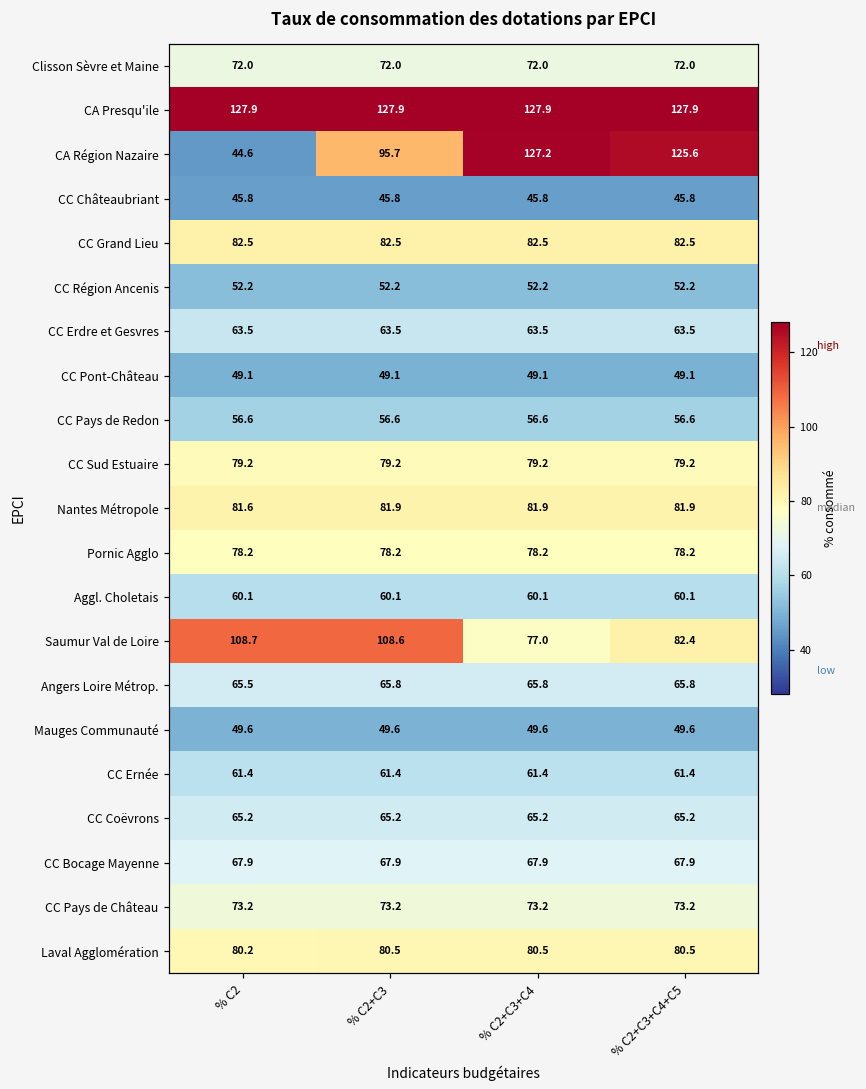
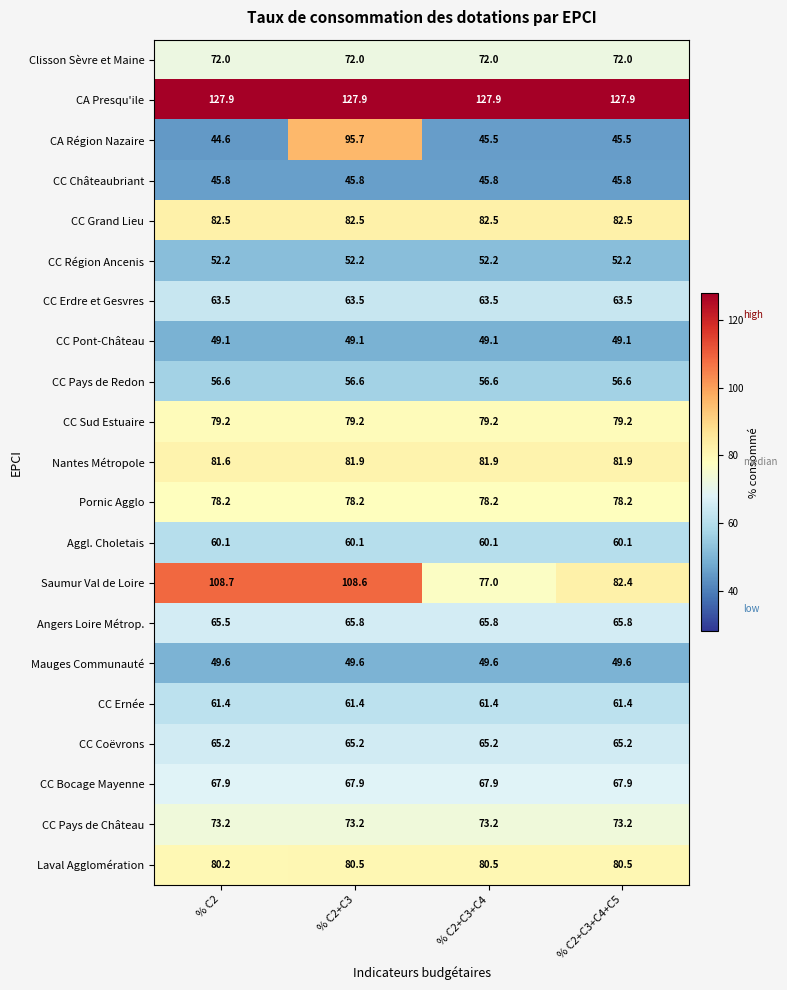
  {
    "Clisson Sèvre et Maine": {
      "% C2": 72.0,
      "% C2+C3": 72.0,
      "% C2+C3+C4": 72.0,
      "% C2+C3+C4+C5": 72.0
    },
    "CA Presqu'ile": {
      "% C2": 127.9,
      "% C2+C3": 127.9,
      "% C2+C3+C4": 127.9,
      "% C2+C3+C4+C5": 127.9
    },
    "CA Région Nazaire": {
      "% C2": 44.6,
      "% C2+C3": 95.7,
-     "% C2+C3+C4": 127.2,
-     "% C2+C3+C4+C5": 125.6
+     "% C2+C3+C4": 45.5,
+     "% C2+C3+C4+C5": 45.5
    },
    "CC Châteaubriant": {
      "% C2": 45.8,
      "% C2+C3": 45.8,
      "% C2+C3+C4": 45.8,
      "% C2+C3+C4+C5": 45.8
    },
    "CC Grand Lieu": {
      "% C2": 82.5,
      "% C2+C3": 82.5,
      "% C2+C3+C4": 82.5,
      "% C2+C3+C4+C5": 82.5
    },
    "CC Région Ancenis": {
      "% C2": 52.2,
      "% C2+C3": 52.2,
      "% C2+C3+C4": 52.2,
      "% C2+C3+C4+C5": 52.2
    },
    "CC Erdre et Gesvres": {
      "% C2": 63.5,
      "% C2+C3": 63.5,
      "% C2+C3+C4": 63.5,
      "% C2+C3+C4+C5": 63.5
    },
    "CC Pont-Château": {
      "% C2": 49.1,
      "% C2+C3": 49.1,
      "% C2+C3+C4": 49.1,
      "% C2+C3+C4+C5": 49.1
    },
    "CC Pays de Redon": {
      "% C2": 56.6,
      "% C2+C3": 56.6,
      "% C2+C3+C4": 56.6,
      "% C2+C3+C4+C5": 56.6
    },
    "CC Sud Estuaire": {
      "% C2": 79.2,
      "% C2+C3": 79.2,
      "% C2+C3+C4": 79.2,
      "% C2+C3+C4+C5": 79.2
    },
    "Nantes Métropole": {
      "% C2": 81.6,
      "% C2+C3": 81.9,
      "% C2+C3+C4": 81.9,
      "% C2+C3+C4+C5": 81.9
    },
    "Pornic Agglo": {
      "% C2": 78.2,
      "% C2+C3": 78.2,
      "% C2+C3+C4": 78.2,
      "% C2+C3+C4+C5": 78.2
    },
    "Aggl. Choletais": {
      "% C2": 60.1,
      "% C2+C3": 60.1,
      "% C2+C3+C4": 60.1,
      "% C2+C3+C4+C5": 60.1
    },
    "Saumur Val de Loire": {
      "% C2": 108.7,
      "% C2+C3": 108.6,
      "% C2+C3+C4": 77.0,
      "% C2+C3+C4+C5": 82.4
    },
    "Angers Loire Métrop.": {
      "% C2": 65.5,
      "% C2+C3": 65.8,
      "% C2+C3+C4": 65.8,
      "% C2+C3+C4+C5": 65.8
    },
    "Mauges Communauté": {
      "% C2": 49.6,
      "% C2+C3": 49.6,
      "% C2+C3+C4": 49.6,
      "% C2+C3+C4+C5": 49.6
    },
    "CC Ernée": {
      "% C2": 61.4,
      "% C2+C3": 61.4,
      "% C2+C3+C4": 61.4,
      "% C2+C3+C4+C5": 61.4
    },
    "CC Coëvrons": {
      "% C2": 65.2,
      "% C2+C3": 65.2,
      "% C2+C3+C4": 65.2,
      "% C2+C3+C4+C5": 65.2
    },
    "CC Bocage Mayenne": {
      "% C2": 67.9,
      "% C2+C3": 67.9,
      "% C2+C3+C4": 67.9,
      "% C2+C3+C4+C5": 67.9
    },
    "CC Pays de Château": {
      "% C2": 73.2,
      "% C2+C3": 73.2,
      "% C2+C3+C4": 73.2,
      "% C2+C3+C4+C5": 73.2
    },
    "Laval Agglomération": {
      "% C2": 80.2,
      "% C2+C3": 80.5,
      "% C2+C3+C4": 80.5,
      "% C2+C3+C4+C5": 80.5
    }
  }
